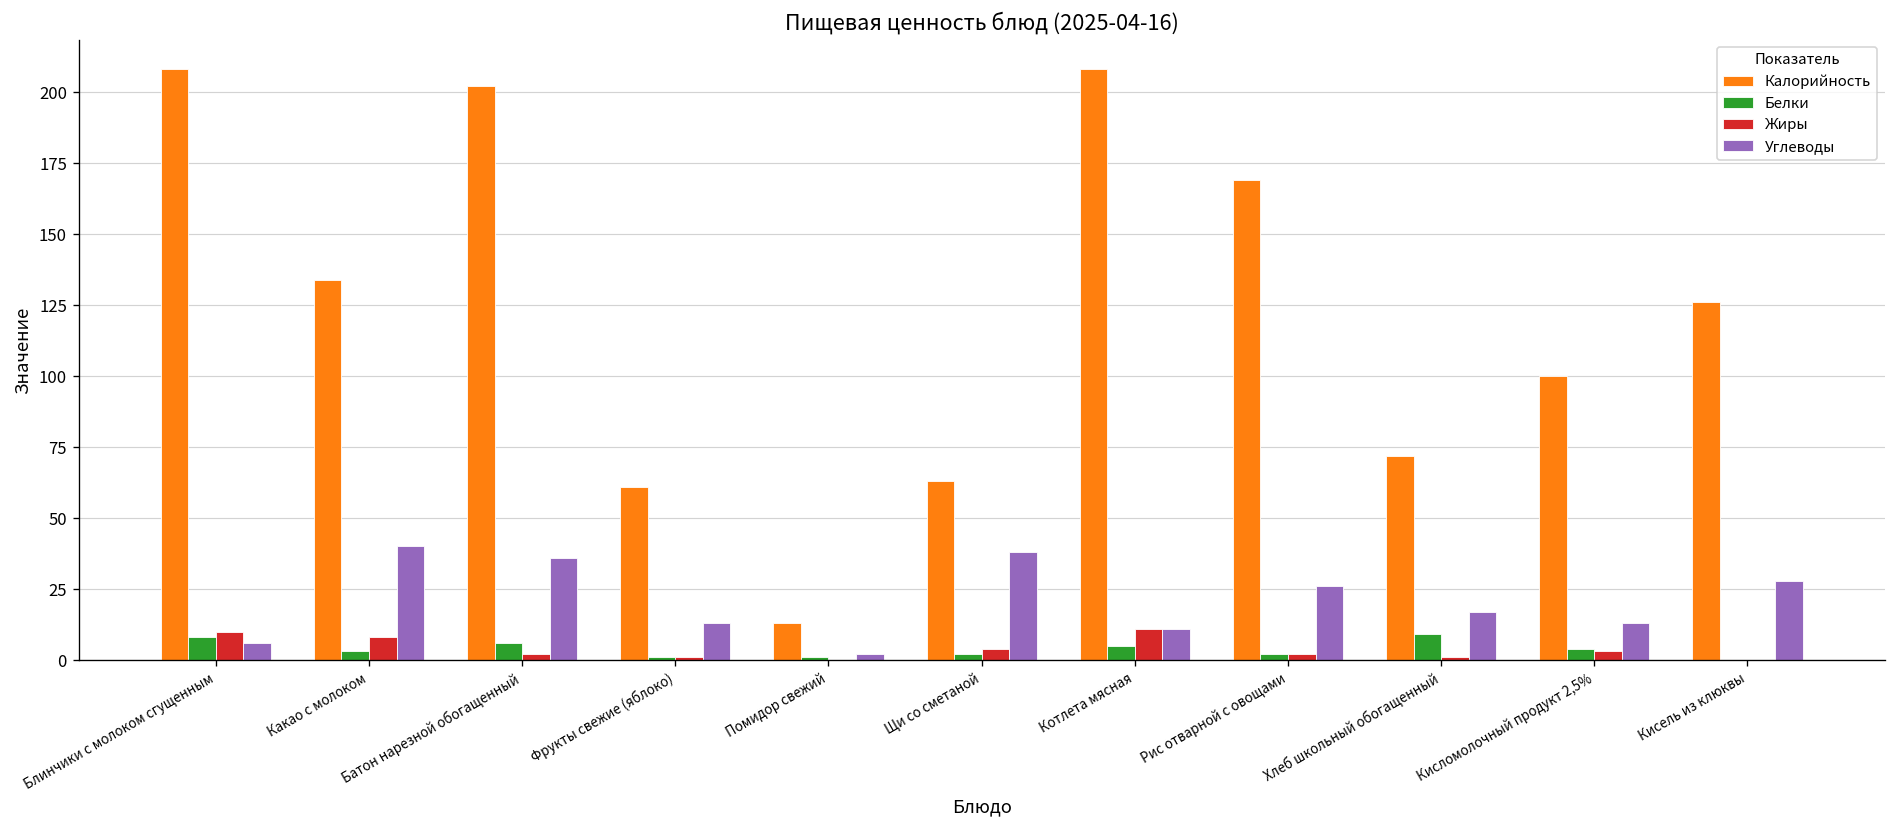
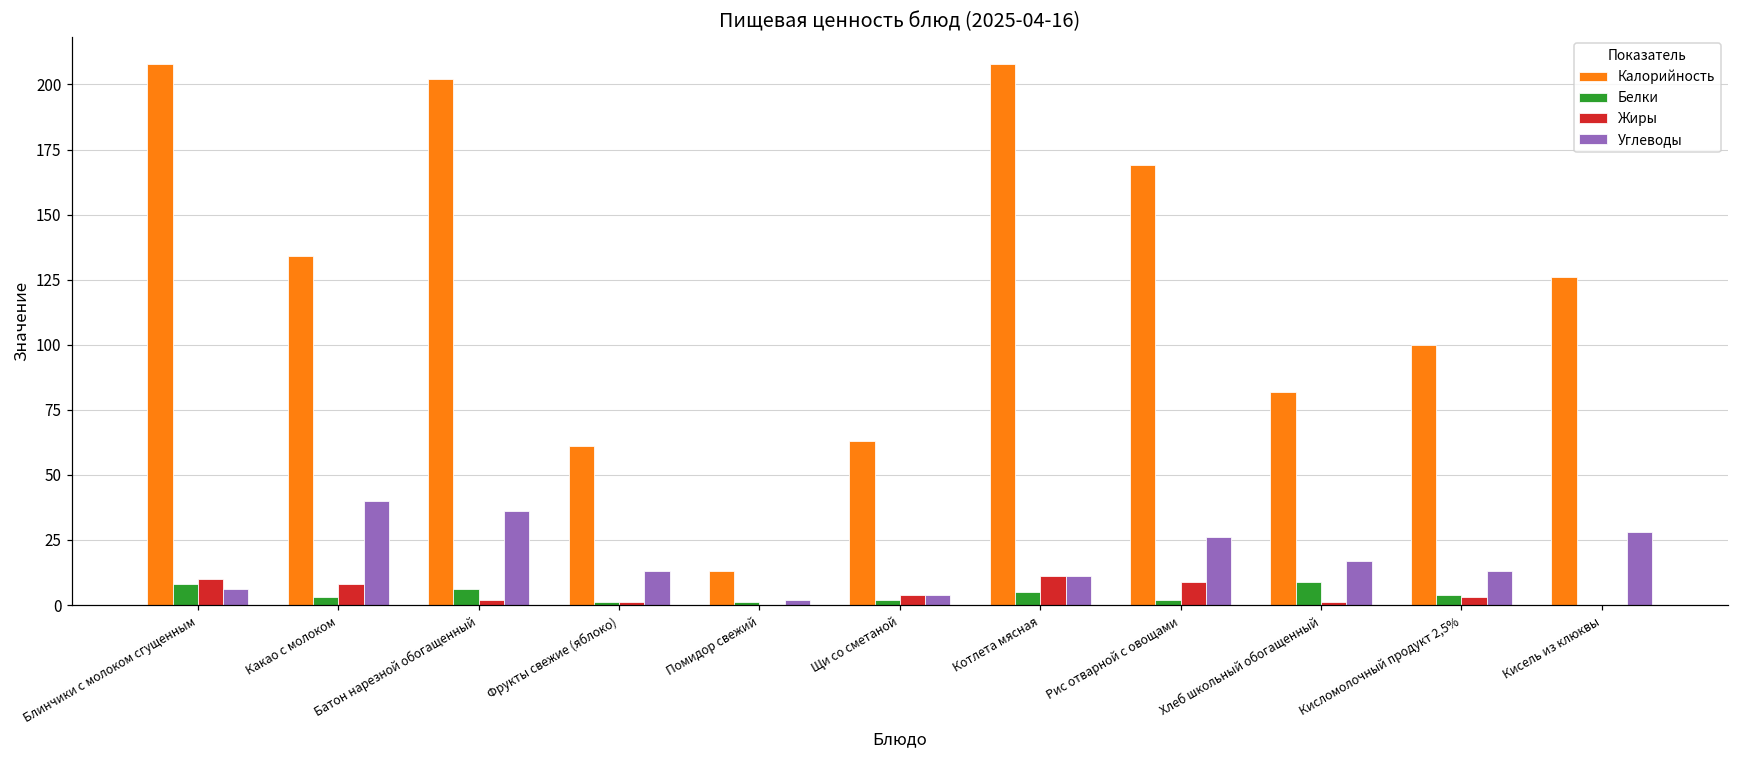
  {
    "Калорийность": {
      "Блинчики с молоком сгущенным": 208,
      "Какао с молоком": 134,
      "Батон нарезной обогащенный": 202,
      "Фрукты свежие (яблоко)": 61,
      "Помидор свежий": 13,
      "Щи со сметаной": 63,
      "Котлета мясная": 208,
      "Рис отварной с овощами": 169,
-     "Хлеб школьный обогащенный": 72,
+     "Хлеб школьный обогащенный": 82,
      "Кисломолочный продукт 2,5%": 100,
      "Кисель из клюквы": 126
    },
    "Белки": {
      "Блинчики с молоком сгущенным": 8,
      "Какао с молоком": 3,
      "Батон нарезной обогащенный": 6,
      "Щи со сметаной": 2,
      "Котлета мясная": 5,
      "Рис отварной с овощами": 2,
      "Хлеб школьный обогащенный": 9,
      "Кисломолочный продукт 2,5%": 4,
      "Кисель из клюквы": 0
    },
    "Жиры": {
      "Блинчики с молоком сгущенным": 10,
      "Какао с молоком": 8,
      "Батон нарезной обогащенный": 2,
      "Помидор свежий": 0,
      "Щи со сметаной": 4,
      "Котлета мясная": 11,
-     "Рис отварной с овощами": 2,
+     "Рис отварной с овощами": 9,
      "Кисломолочный продукт 2,5%": 3,
      "Кисель из клюквы": 0
    },
    "Углеводы": {
      "Блинчики с молоком сгущенным": 6,
      "Какао с молоком": 40,
      "Батон нарезной обогащенный": 36,
      "Фрукты свежие (яблоко)": 13,
      "Помидор свежий": 2,
-     "Щи со сметаной": 38,
+     "Щи со сметаной": 4,
      "Котлета мясная": 11,
      "Рис отварной с овощами": 26,
      "Хлеб школьный обогащенный": 17,
      "Кисломолочный продукт 2,5%": 13,
      "Кисель из клюквы": 28
    }
  }
